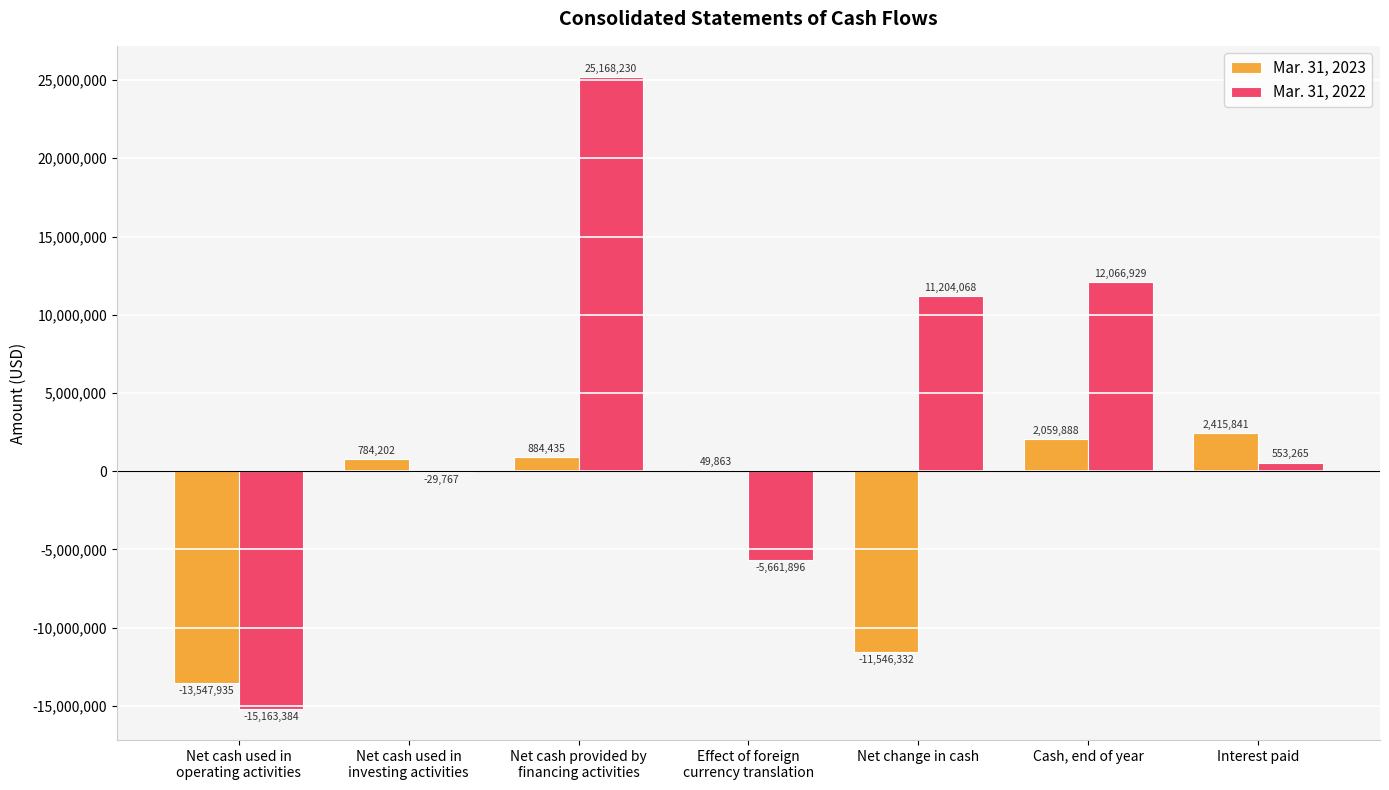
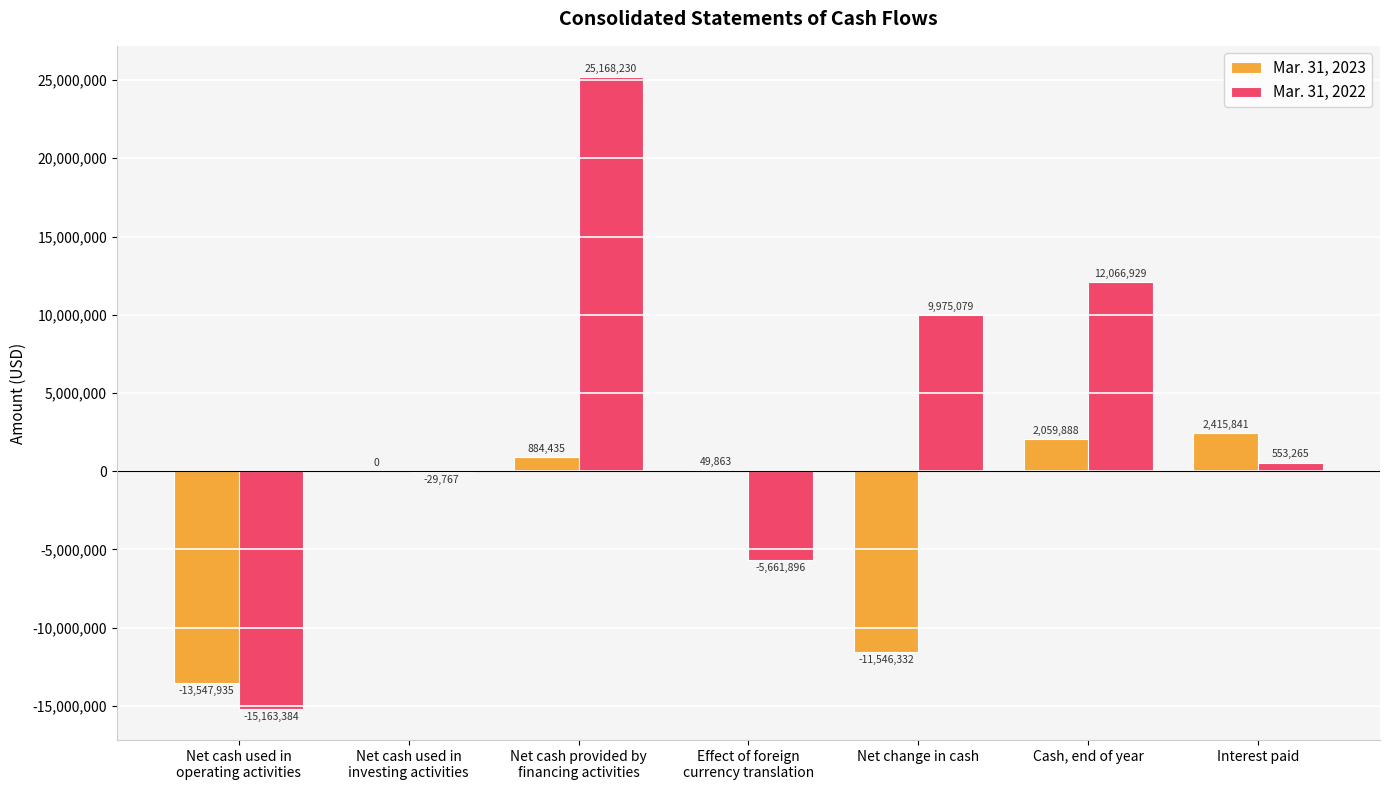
  {
    "Mar. 31, 2023": {
      "Net cash used in operating activities": "-13,547,935",
-     "Net cash used in investing activities": "784,202",
+     "Net cash used in investing activities": "0",
      "Net cash provided by financing activities": "884,435",
      "Effect of foreign currency translation": "49,863",
      "Net change in cash": "-11,546,332",
      "Cash, end of year": "2,059,888",
      "Interest paid": "2,415,841"
    },
    "Mar. 31, 2022": {
      "Net cash used in operating activities": "-15,163,384",
      "Net cash used in investing activities": "-29,767",
      "Net cash provided by financing activities": "25,168,230",
      "Effect of foreign currency translation": "-5,661,896",
-     "Net change in cash": "11,204,068",
+     "Net change in cash": "9,975,079",
      "Cash, end of year": "12,066,929",
      "Interest paid": "553,265"
    }
  }
